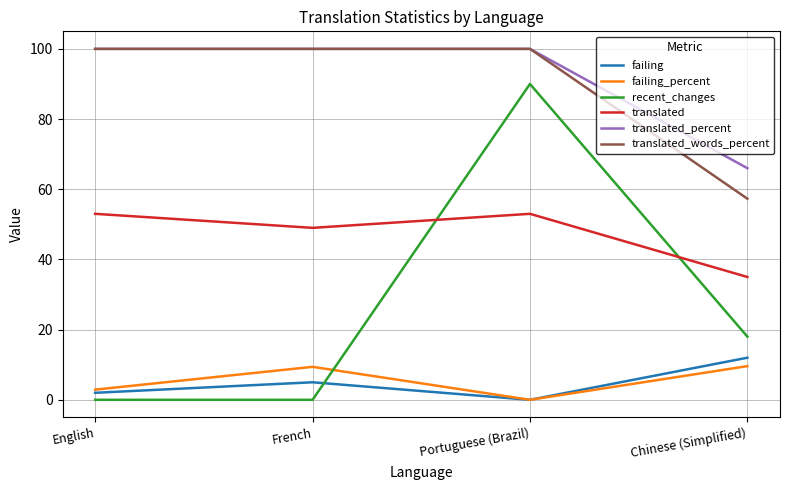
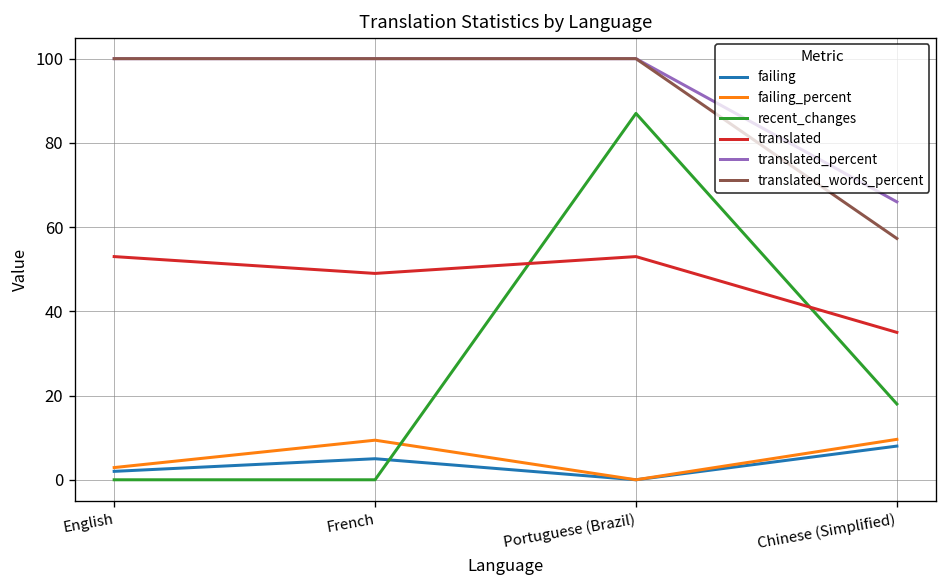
  {
    "failing": {
      "English": 2,
      "French": 5,
-     "Chinese (Simplified)": 12
+     "Chinese (Simplified)": 8
    },
    "failing_percent": {
      "English": 3,
      "French": 9,
      "Chinese (Simplified)": 10
    },
    "recent_changes": {
      "English": 0,
      "French": 0,
-     "Portuguese (Brazil)": 90,
+     "Portuguese (Brazil)": 87,
      "Chinese (Simplified)": 18
    },
    "translated": {
      "English": 53,
      "French": 49,
      "Portuguese (Brazil)": 53,
      "Chinese (Simplified)": 35
    },
    "translated_percent": {
      "Chinese (Simplified)": 66
    },
    "translated_words_percent": {
      "Chinese (Simplified)": 57
    }
  }
